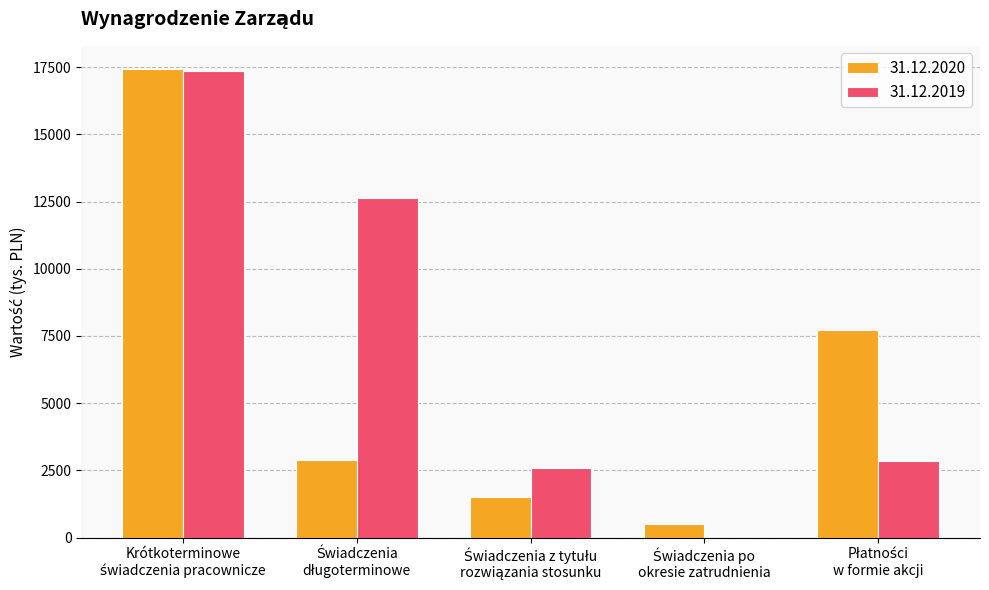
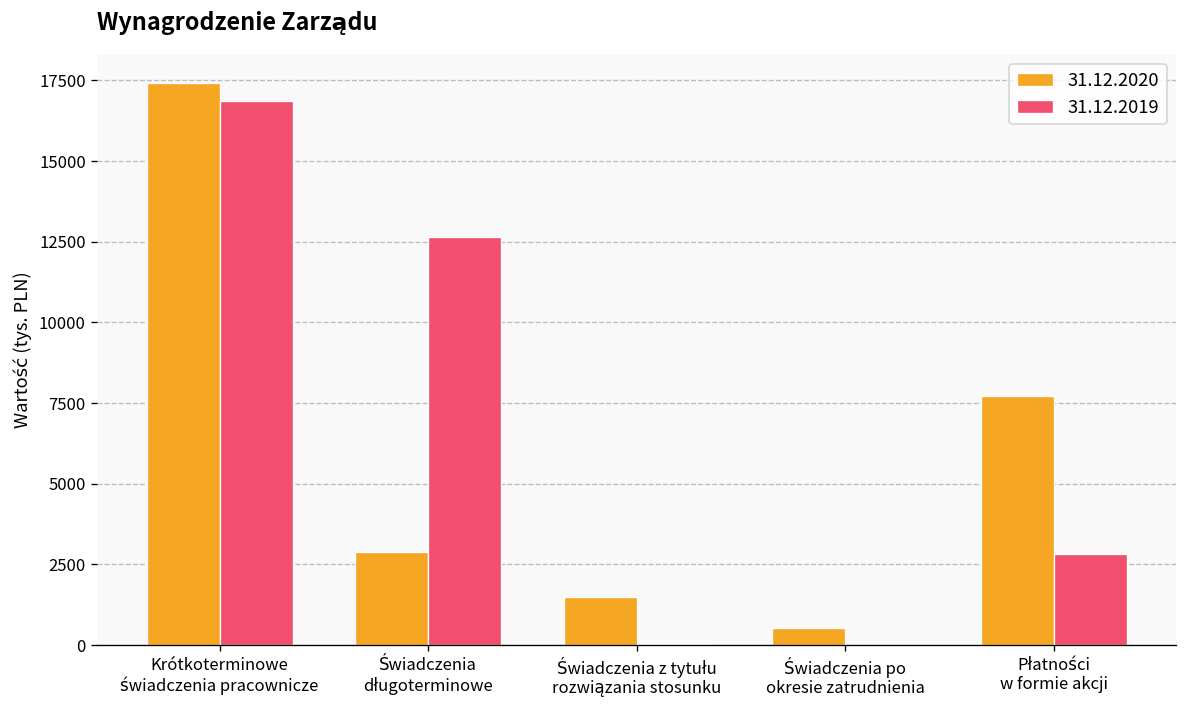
  {
    "31.12.2020": {
      "Krótkoterminowe świadczenia pracownicze": 17400,
      "Świadczenia długoterminowe": 2900,
      "Świadczenia z tytułu rozwiązania stosunku": 1500,
      "Świadczenia po okresie zatrudnienia": 500,
      "Płatności w formie akcji": 7700
    },
    "31.12.2019": {
-     "Krótkoterminowe świadczenia pracownicze": 17400,
+     "Krótkoterminowe świadczenia pracownicze": 16900,
      "Świadczenia długoterminowe": 12600,
-     "Świadczenia z tytułu rozwiązania stosunku": 2600,
+     "Świadczenia z tytułu rozwiązania stosunku": 0,
      "Świadczenia po okresie zatrudnienia": 0,
      "Płatności w formie akcji": 2800
    }
  }
